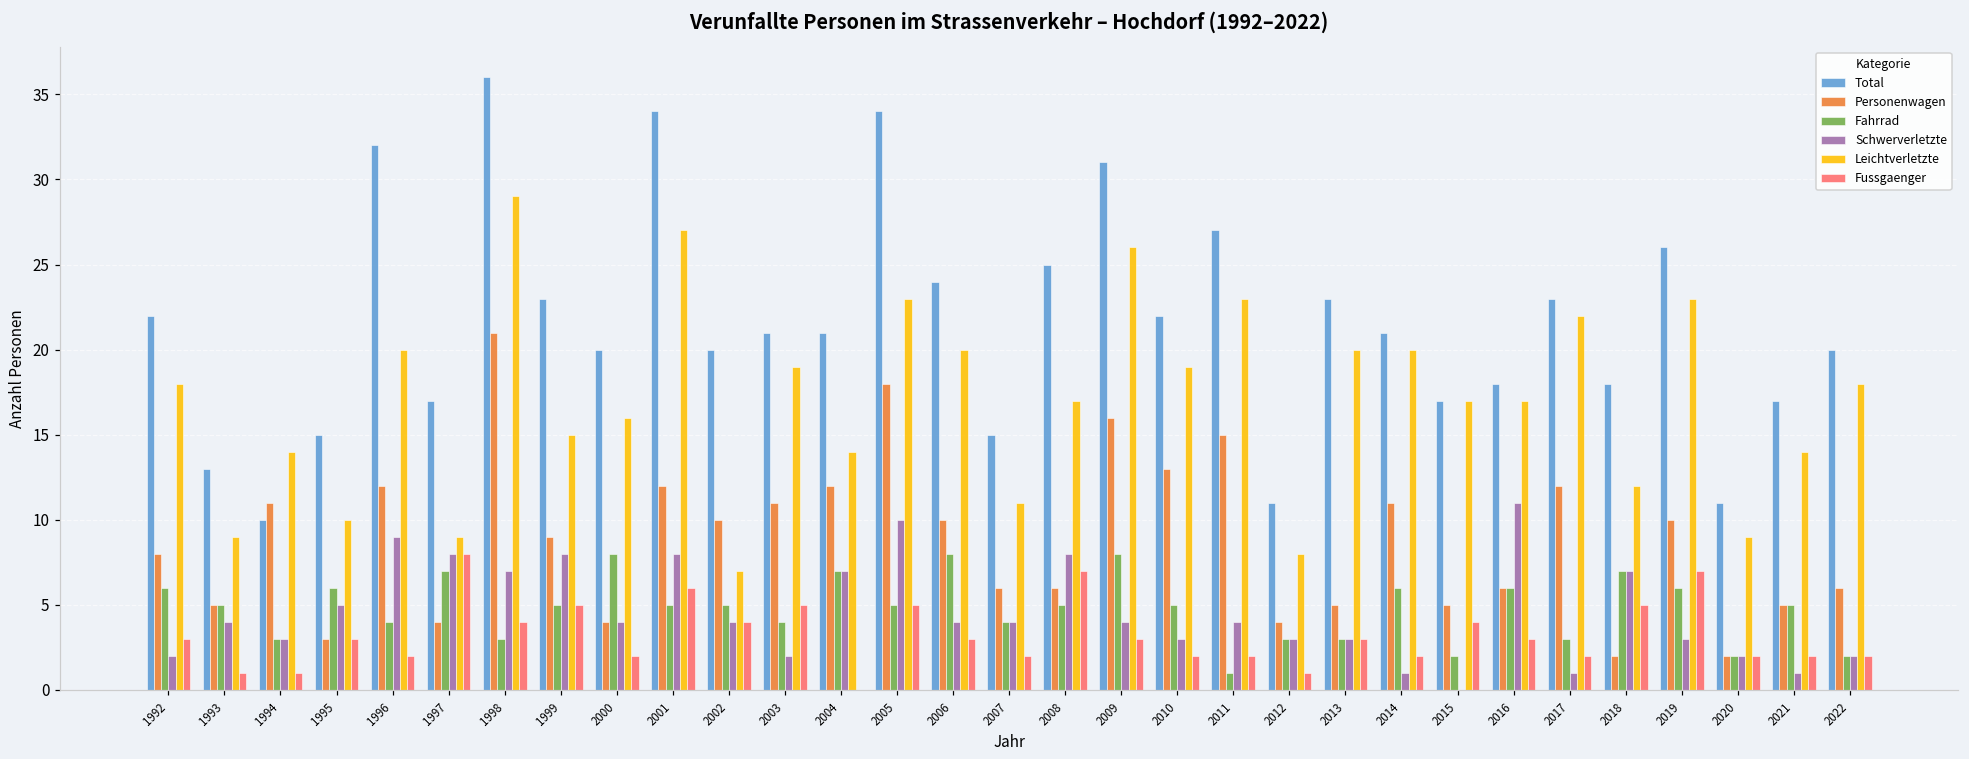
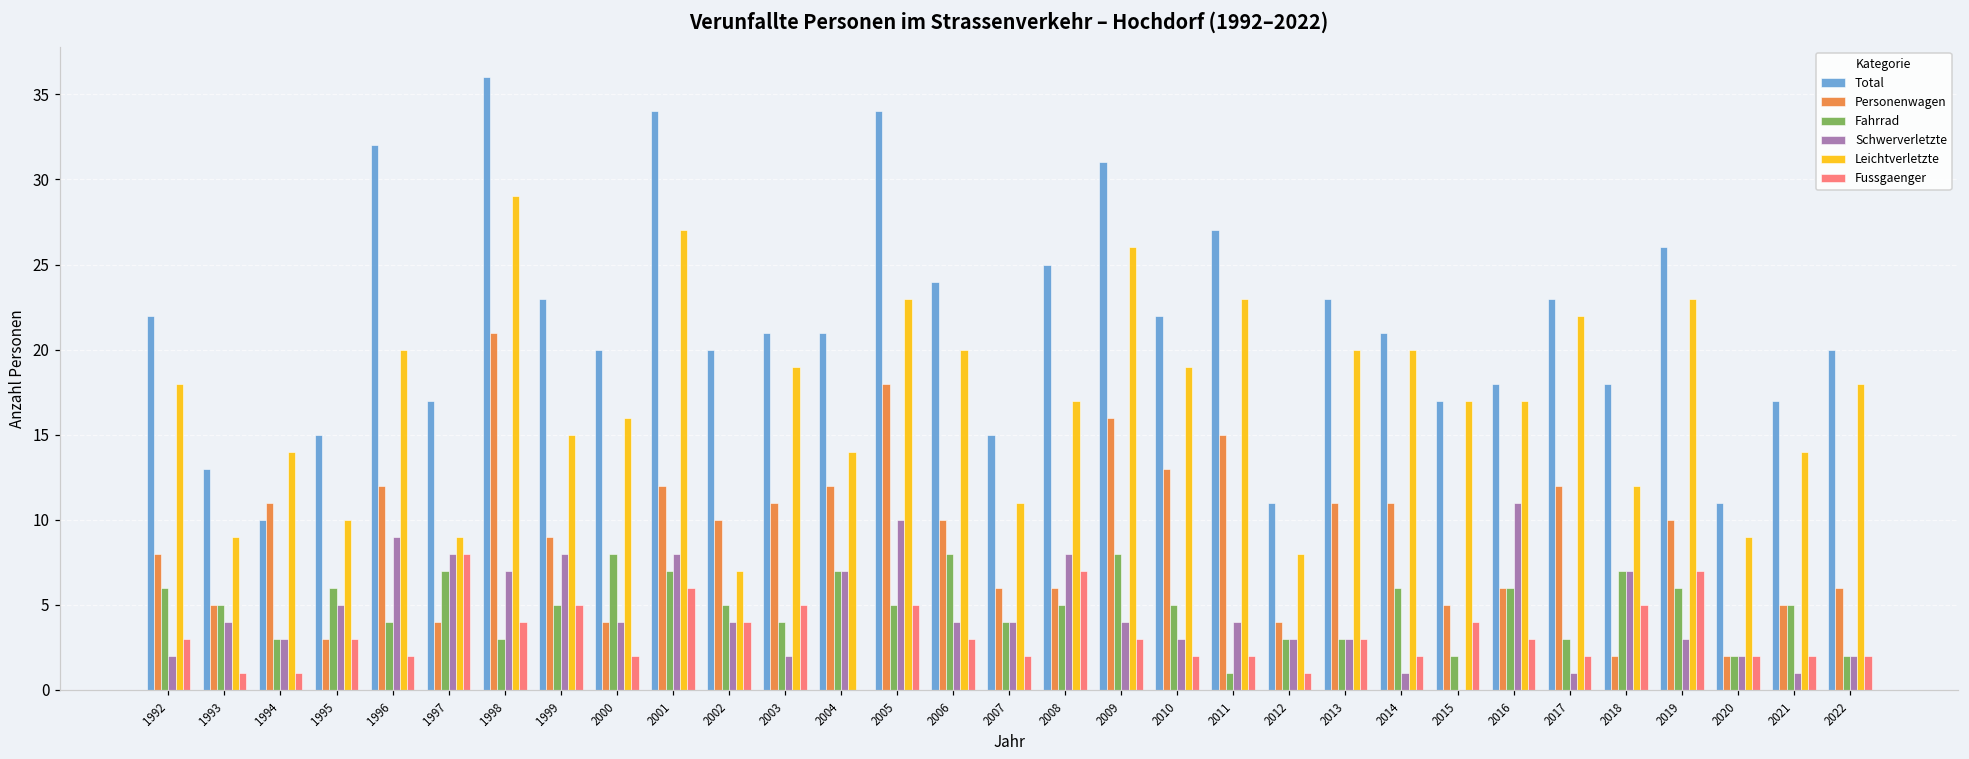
  {
    "Total": {
      "1992": 22,
      "1993": 13,
      "1994": 10,
      "1995": 15,
      "1996": 32,
      "1997": 17,
      "1998": 36,
      "1999": 23,
      "2000": 20,
      "2001": 34,
      "2002": 20,
      "2003": 21,
      "2004": 21,
      "2005": 34,
      "2006": 24,
      "2007": 15,
      "2008": 25,
      "2009": 31,
      "2010": 22,
      "2011": 27,
      "2012": 11,
      "2013": 23,
      "2014": 21,
      "2015": 17,
      "2016": 18,
      "2017": 23,
      "2018": 18,
      "2019": 26,
      "2020": 11,
      "2021": 17,
      "2022": 20
    },
    "Personenwagen": {
      "1992": 8,
      "1993": 5,
      "1994": 11,
      "1995": 3,
      "1996": 12,
      "1997": 4,
      "1998": 21,
      "1999": 9,
      "2000": 4,
      "2001": 12,
      "2002": 10,
      "2003": 11,
      "2004": 12,
      "2005": 18,
      "2006": 10,
      "2007": 6,
      "2008": 6,
      "2009": 16,
      "2010": 13,
      "2011": 15,
      "2012": 4,
-     "2013": 5,
+     "2013": 11,
      "2014": 11,
      "2015": 5,
      "2016": 6,
      "2017": 12,
      "2018": 2,
      "2019": 10,
      "2020": 2,
      "2021": 5,
      "2022": 6
    },
    "Fahrrad": {
      "1992": 6,
      "1993": 5,
      "1994": 3,
      "1995": 6,
      "1996": 4,
      "1997": 7,
      "1998": 3,
      "1999": 5,
      "2000": 8,
-     "2001": 5,
+     "2001": 7,
      "2002": 5,
      "2003": 4,
      "2004": 7,
      "2005": 5,
      "2006": 8,
      "2007": 4,
      "2008": 5,
      "2009": 8,
      "2010": 5,
      "2011": 1,
      "2012": 3,
      "2013": 3,
      "2014": 6,
      "2015": 2,
      "2016": 6,
      "2017": 3,
      "2018": 7,
      "2019": 6,
      "2020": 2,
      "2021": 5,
      "2022": 2
    },
    "Schwerverletzte": {
      "1992": 2,
      "1993": 4,
      "1994": 3,
      "1995": 5,
      "1996": 9,
      "1997": 8,
      "1998": 7,
      "1999": 8,
      "2000": 4,
      "2001": 8,
      "2002": 4,
      "2003": 2,
      "2004": 7,
      "2005": 10,
      "2006": 4,
      "2007": 4,
      "2008": 8,
      "2009": 4,
      "2010": 3,
      "2011": 4,
      "2012": 3,
      "2013": 3,
      "2014": 1,
      "2015": 0,
      "2016": 11,
      "2017": 1,
      "2018": 7,
      "2019": 3,
      "2020": 2,
      "2021": 1,
      "2022": 2
    },
    "Leichtverletzte": {
      "1992": 18,
      "1993": 9,
      "1994": 14,
      "1995": 10,
      "1996": 20,
      "1997": 9,
      "1998": 29,
      "1999": 15,
      "2000": 16,
      "2001": 27,
      "2002": 7,
      "2003": 19,
      "2004": 14,
      "2005": 23,
      "2006": 20,
      "2007": 11,
      "2008": 17,
      "2009": 26,
      "2010": 19,
      "2011": 23,
      "2012": 8,
      "2013": 20,
      "2014": 20,
      "2015": 17,
      "2016": 17,
      "2017": 22,
      "2018": 12,
      "2019": 23,
      "2020": 9,
      "2021": 14,
      "2022": 18
    },
    "Fussgaenger": {
      "1992": 3,
      "1993": 1,
      "1994": 1,
      "1995": 3,
      "1996": 2,
      "1997": 8,
      "1998": 4,
      "1999": 5,
      "2000": 2,
      "2001": 6,
      "2002": 4,
      "2003": 5,
      "2004": 0,
      "2005": 5,
      "2006": 3,
      "2007": 2,
      "2008": 7,
      "2009": 3,
      "2010": 2,
      "2011": 2,
      "2012": 1,
      "2013": 3,
      "2014": 2,
      "2015": 4,
      "2016": 3,
      "2017": 2,
      "2018": 5,
      "2019": 7,
      "2020": 2,
      "2021": 2,
      "2022": 2
    }
  }
